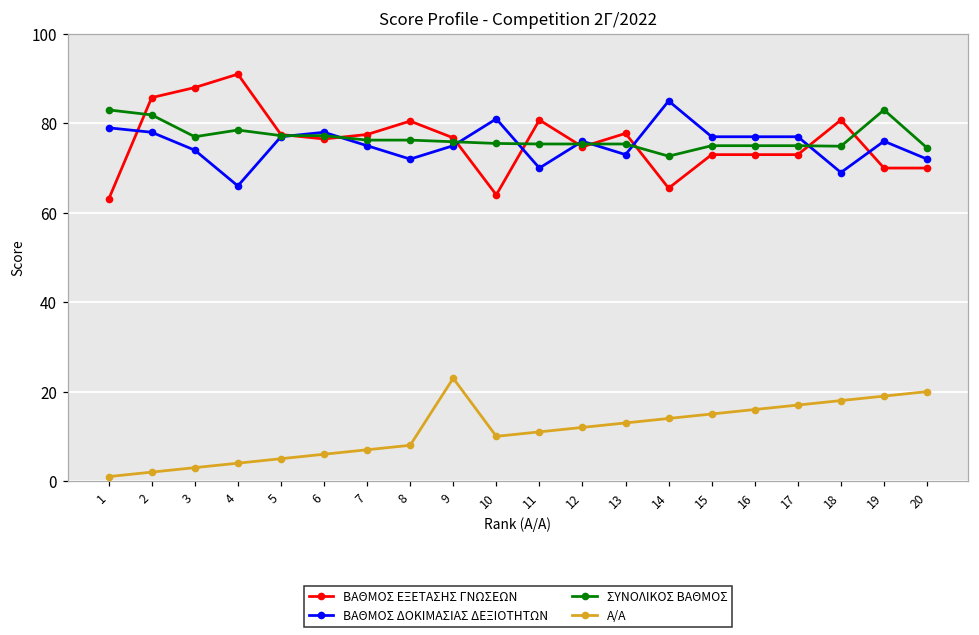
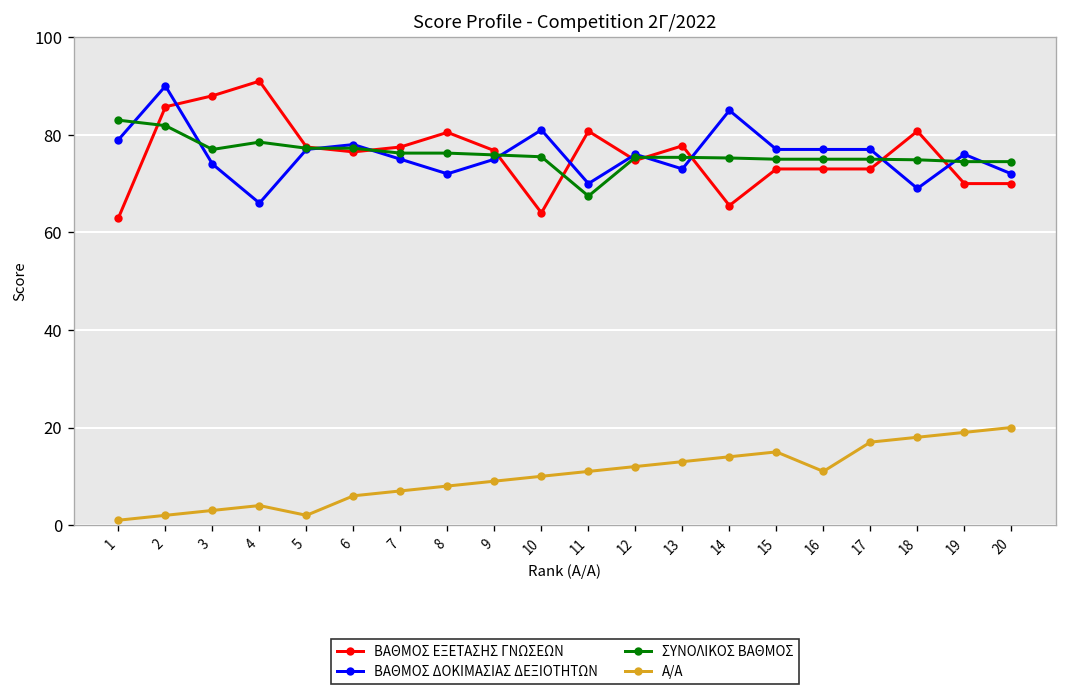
  {
    "ΒΑΘΜΟΣ ΕΞΕΤΑΣΗΣ ΓΝΩΣΕΩΝ": {
      "1": 63,
      "2": 86,
      "3": 88,
      "4": 91,
      "6": 77,
      "7": 78,
      "8": 81,
      "9": 77,
      "10": 64,
      "11": 81,
      "12": 75,
      "13": 78,
      "14": 66,
      "15": 73,
      "16": 73,
      "17": 73,
      "18": 81,
      "19": 70,
      "20": 70
    },
    "ΒΑΘΜΟΣ ΔΟΚΙΜΑΣΙΑΣ ΔΕΞΙΟΤΗΤΩΝ": {
      "1": 79,
-     "2": 78,
+     "2": 90,
      "3": 74,
      "4": 66,
      "6": 78,
      "7": 75,
      "8": 72,
      "9": 75,
      "10": 81,
      "11": 70,
      "13": 73,
      "14": 85,
      "15": 77,
      "16": 77,
      "17": 77,
      "18": 69,
      "19": 76,
      "20": 72
    },
    "ΣΥΝΟΛΙΚΟΣ ΒΑΘΜΟΣ": {
      "1": 83,
      "2": 82,
      "3": 77,
      "4": 79,
      "6": 77,
      "7": 76,
      "8": 76,
      "9": 76,
      "10": 76,
-     "11": 75,
+     "11": 67,
      "13": 75,
-     "14": 73,
+     "14": 75,
      "15": 75,
      "16": 75,
      "17": 75,
      "18": 75,
-     "19": 83,
+     "19": 75,
      "20": 75
    },
    "A/A": {
      "1": 1,
      "2": 2,
      "3": 3,
      "4": 4,
-     "5": 5,
+     "5": 2,
      "6": 6,
      "7": 7,
      "8": 8,
-     "9": 23,
+     "9": 9,
      "10": 10,
      "11": 11,
      "12": 12,
      "13": 13,
      "14": 14,
      "15": 15,
-     "16": 16,
+     "16": 11,
      "17": 17,
      "18": 18,
      "19": 19,
      "20": 20
    }
  }
